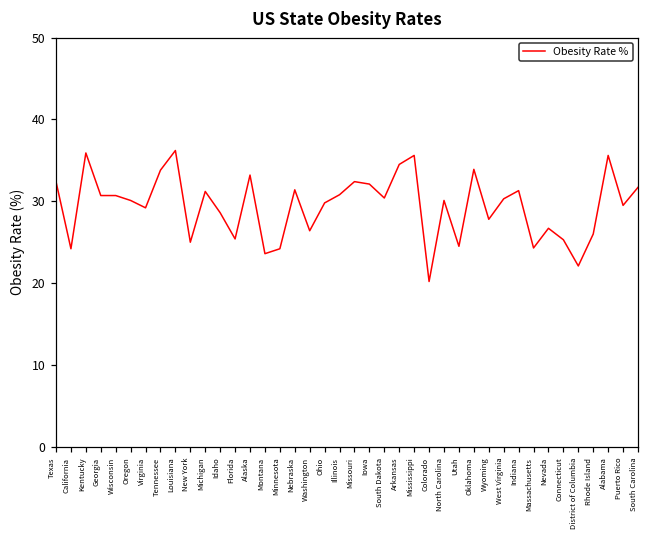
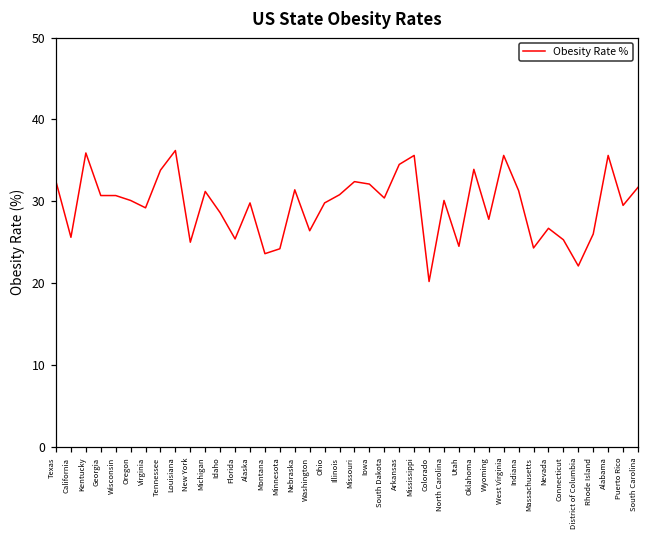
  {
    "Texas": 32,
-   "California": 24,
+   "California": 26,
    "Kentucky": 36,
    "Georgia": 31,
    "Wisconsin": 31,
    "Oregon": 30,
    "Virginia": 29,
    "Tennessee": 34,
    "Louisiana": 36,
    "New York": 25,
    "Michigan": 31,
    "Idaho": 29,
    "Florida": 25,
-   "Alaska": 33,
+   "Alaska": 30,
    "Montana": 24,
    "Minnesota": 24,
    "Nebraska": 31,
    "Washington": 26,
    "Ohio": 30,
    "Illinois": 31,
    "Missouri": 32,
    "Iowa": 32,
    "South Dakota": 30,
    "Arkansas": 35,
    "Mississippi": 36,
    "Colorado": 20,
    "North Carolina": 30,
    "Utah": 25,
    "Oklahoma": 34,
    "Wyoming": 28,
-   "West Virginia": 30,
+   "West Virginia": 36,
    "Indiana": 31,
    "Massachusetts": 24,
    "Nevada": 27,
    "Connecticut": 25,
    "District of Columbia": 22,
    "Rhode Island": 26,
    "Alabama": 36,
    "Puerto Rico": 30,
    "South Carolina": 32
  }
